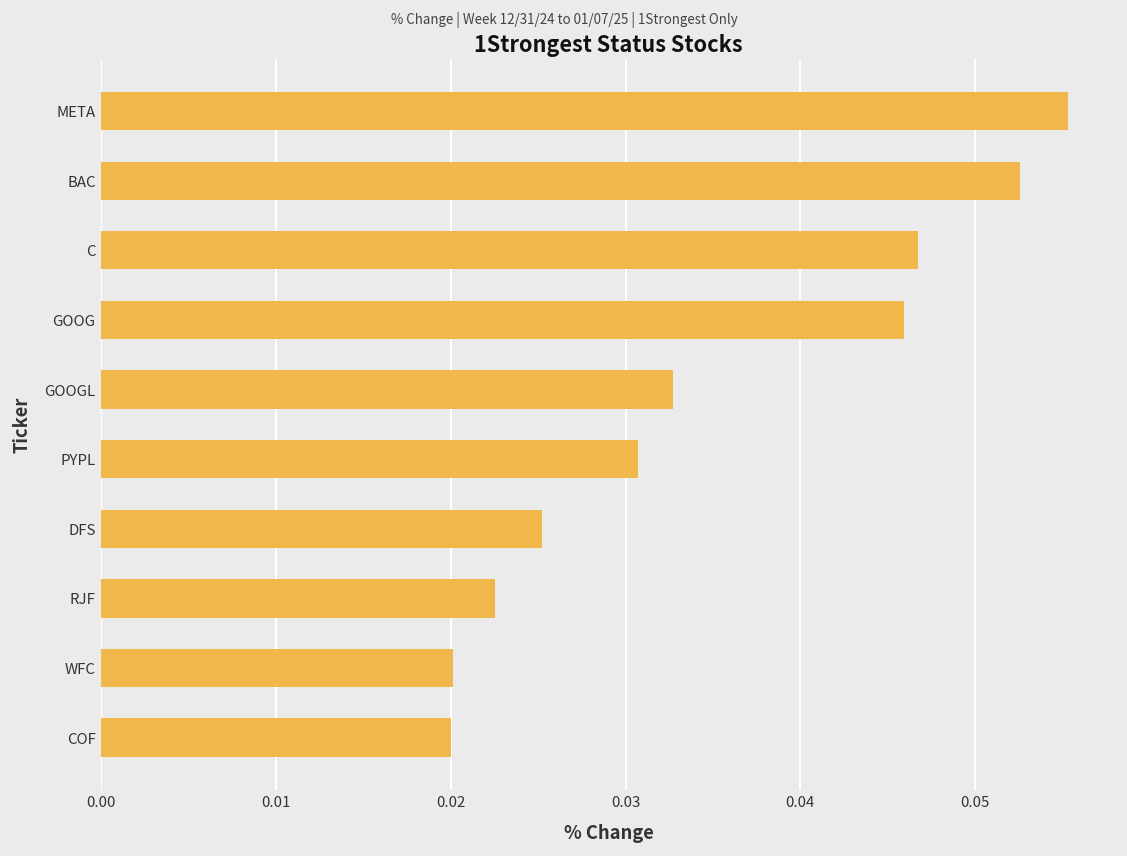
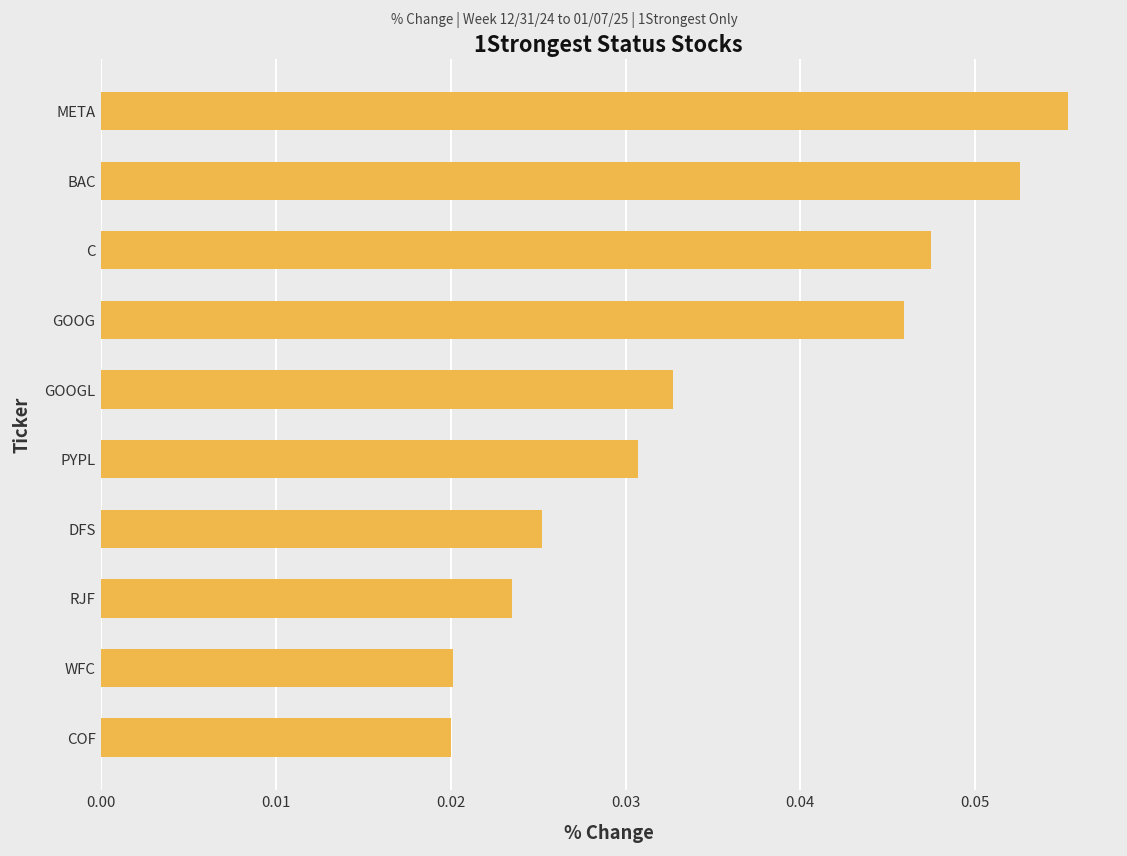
  {
    "META": 0.0553,
    "BAC": 0.0526,
-   "C": 0.0467,
+   "C": 0.0475,
    "GOOG": 0.0459,
    "GOOGL": 0.0327,
    "PYPL": 0.0307,
    "DFS": 0.0252,
-   "RJF": 0.0225,
+   "RJF": 0.0235,
    "WFC": 0.0202,
    "COF": 0.0200
  }
